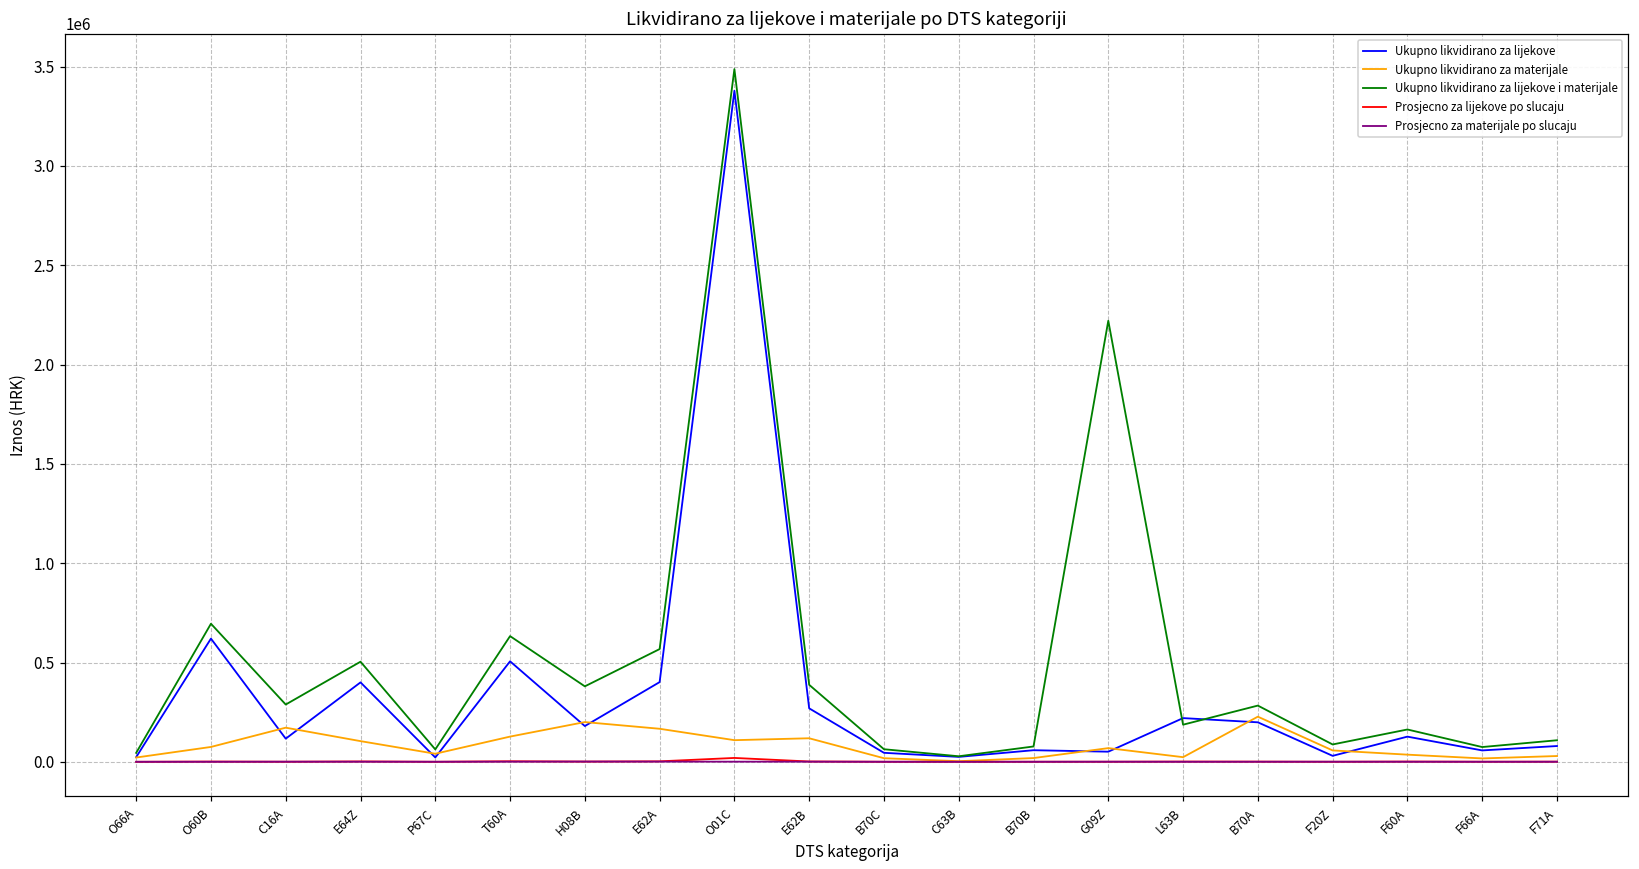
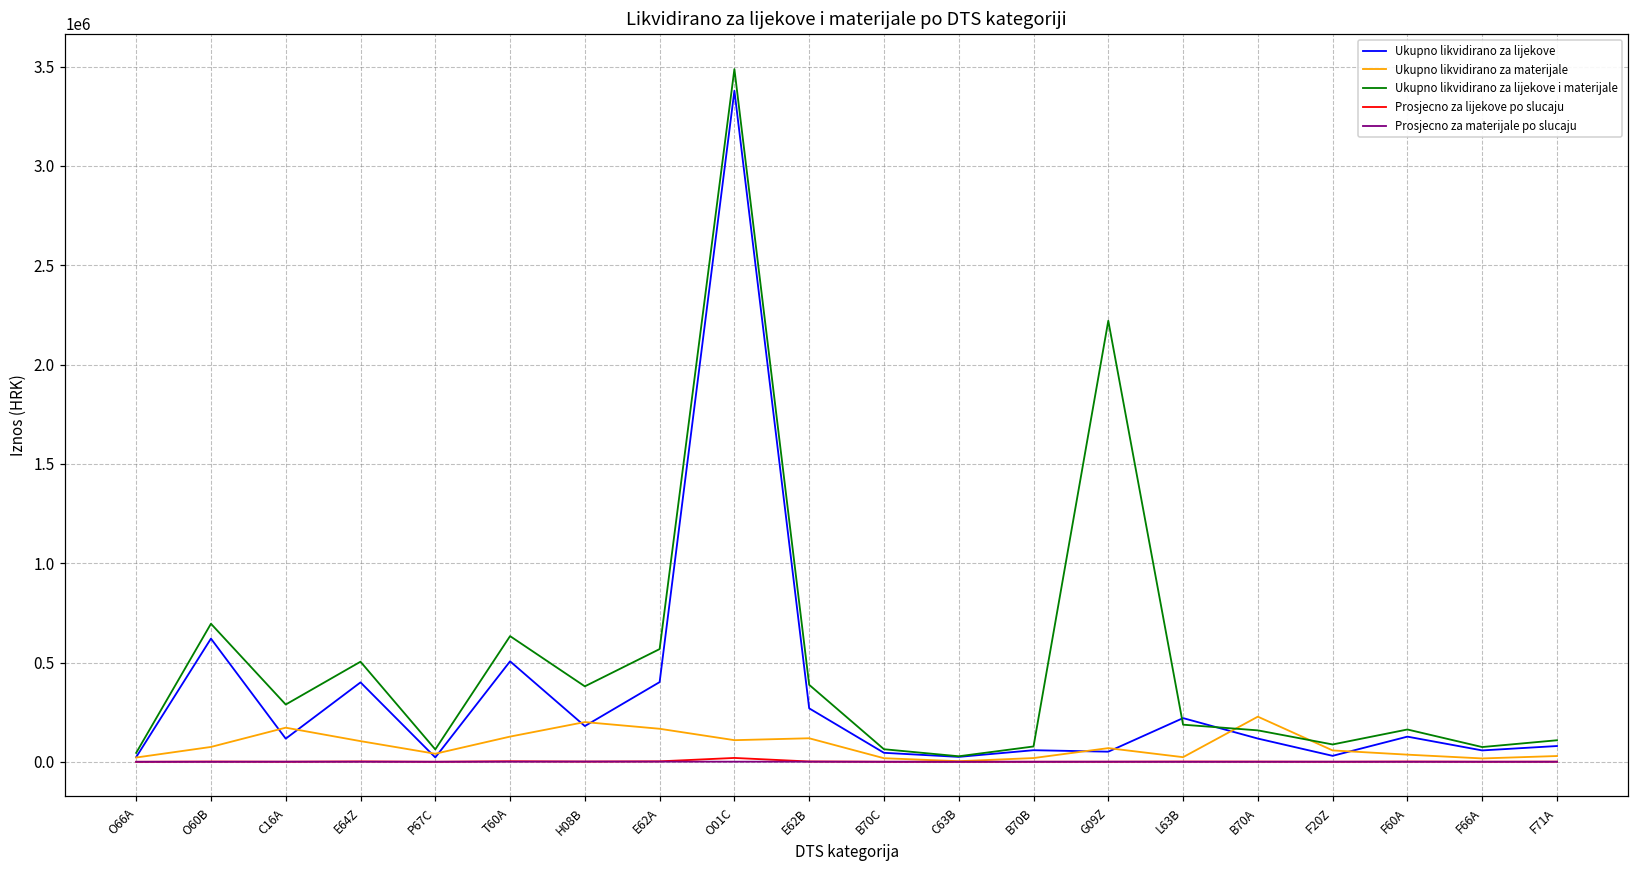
  {
    "Ukupno likvidirano za lijekove": {
      "O60B": 620000,
      "C16A": 120000,
      "E64Z": 400000,
      "P67C": 20000,
      "T60A": 510000,
      "H08B": 180000,
      "E62A": 400000,
      "O01C": 3380000,
      "E62B": 270000,
      "B70C": 50000,
      "B70B": 60000,
      "G09Z": 50000,
      "L63B": 220000,
-     "B70A": 200000,
+     "B70A": 120000,
      "F20Z": 30000,
      "F60A": 130000,
      "F66A": 60000,
      "F71A": 80000
    },
    "Ukupno likvidirano za materijale": {
      "O60B": 70000,
      "C16A": 170000,
      "E64Z": 100000,
      "P67C": 40000,
      "T60A": 130000,
      "H08B": 200000,
      "E62A": 170000,
      "O01C": 110000,
      "E62B": 120000,
      "B70C": 20000,
      "B70B": 20000,
      "G09Z": 70000,
      "L63B": 20000,
      "B70A": 230000,
      "F20Z": 60000,
      "F60A": 40000,
      "F66A": 20000,
      "F71A": 30000
    },
    "Ukupno likvidirano za lijekove i materijale": {
      "O66A": 50000,
      "O60B": 700000,
      "C16A": 290000,
      "E64Z": 500000,
      "P67C": 60000,
      "T60A": 630000,
      "H08B": 380000,
      "E62A": 570000,
      "O01C": 3490000,
      "E62B": 390000,
      "B70C": 60000,
      "B70B": 80000,
      "G09Z": 2220000,
      "L63B": 190000,
-     "B70A": 280000,
+     "B70A": 160000,
      "F20Z": 90000,
      "F60A": 160000,
      "F66A": 70000,
      "F71A": 110000
    },
    "Prosjecno za lijekove po slucaju": {
      "O01C": 20000
    },
    "Prosjecno za materijale po slucaju": {
      "O01C": 0
    }
  }
